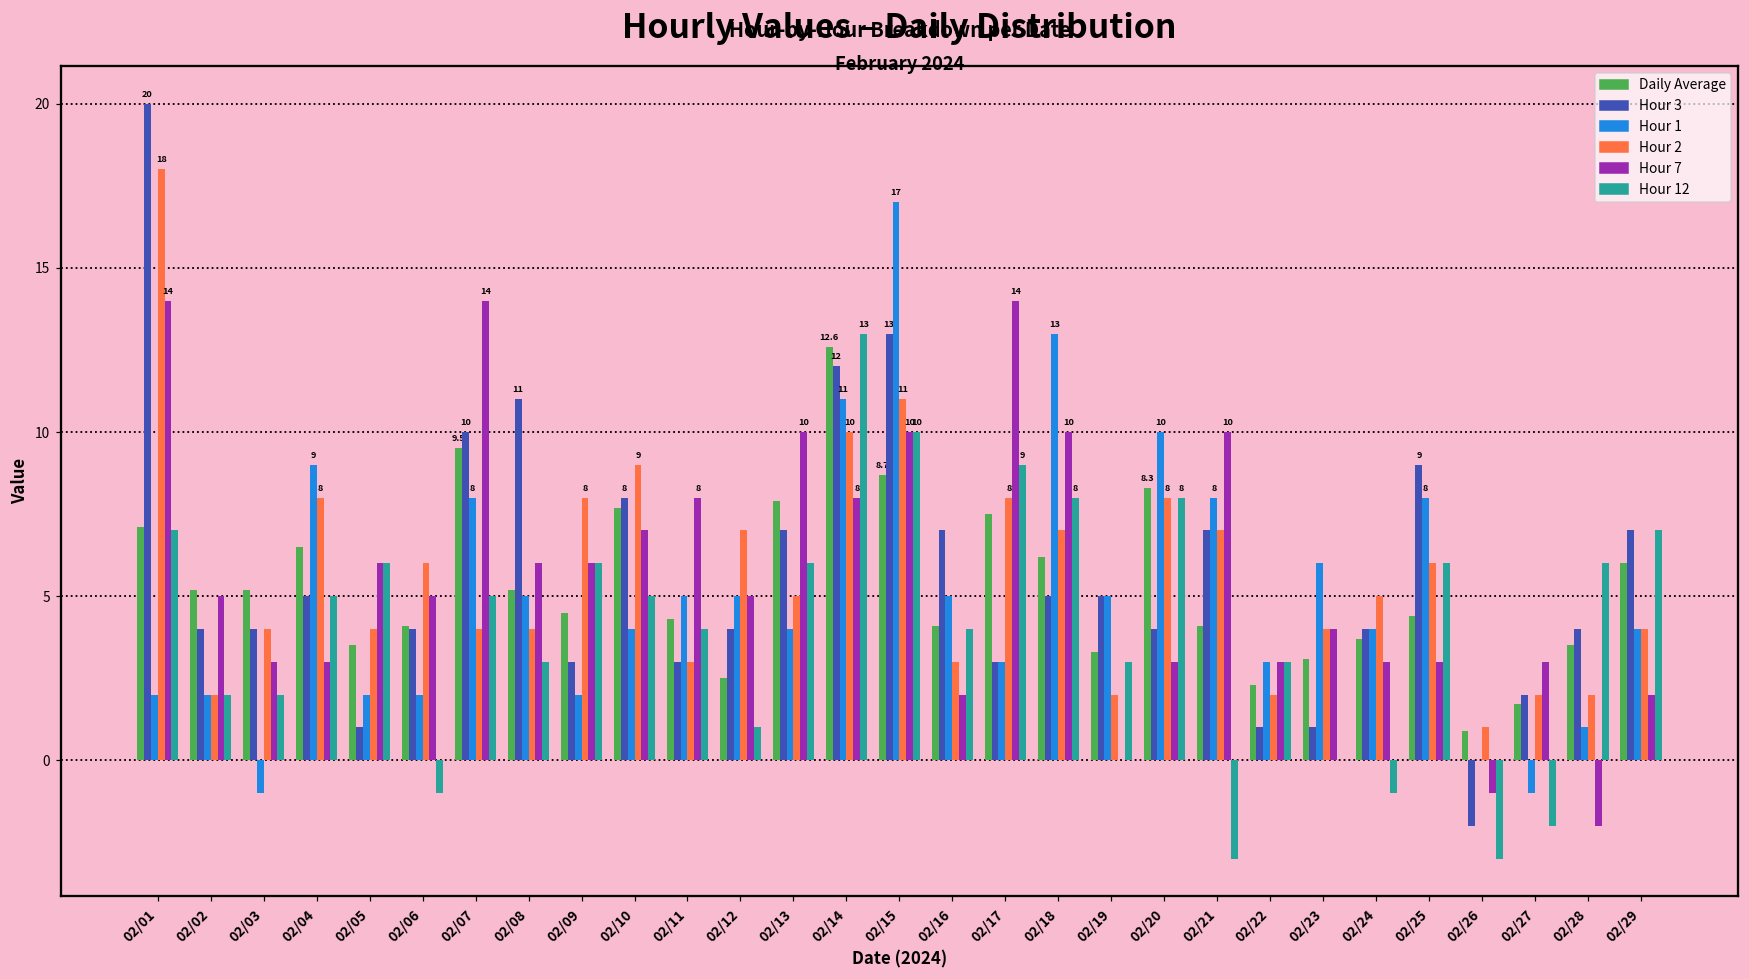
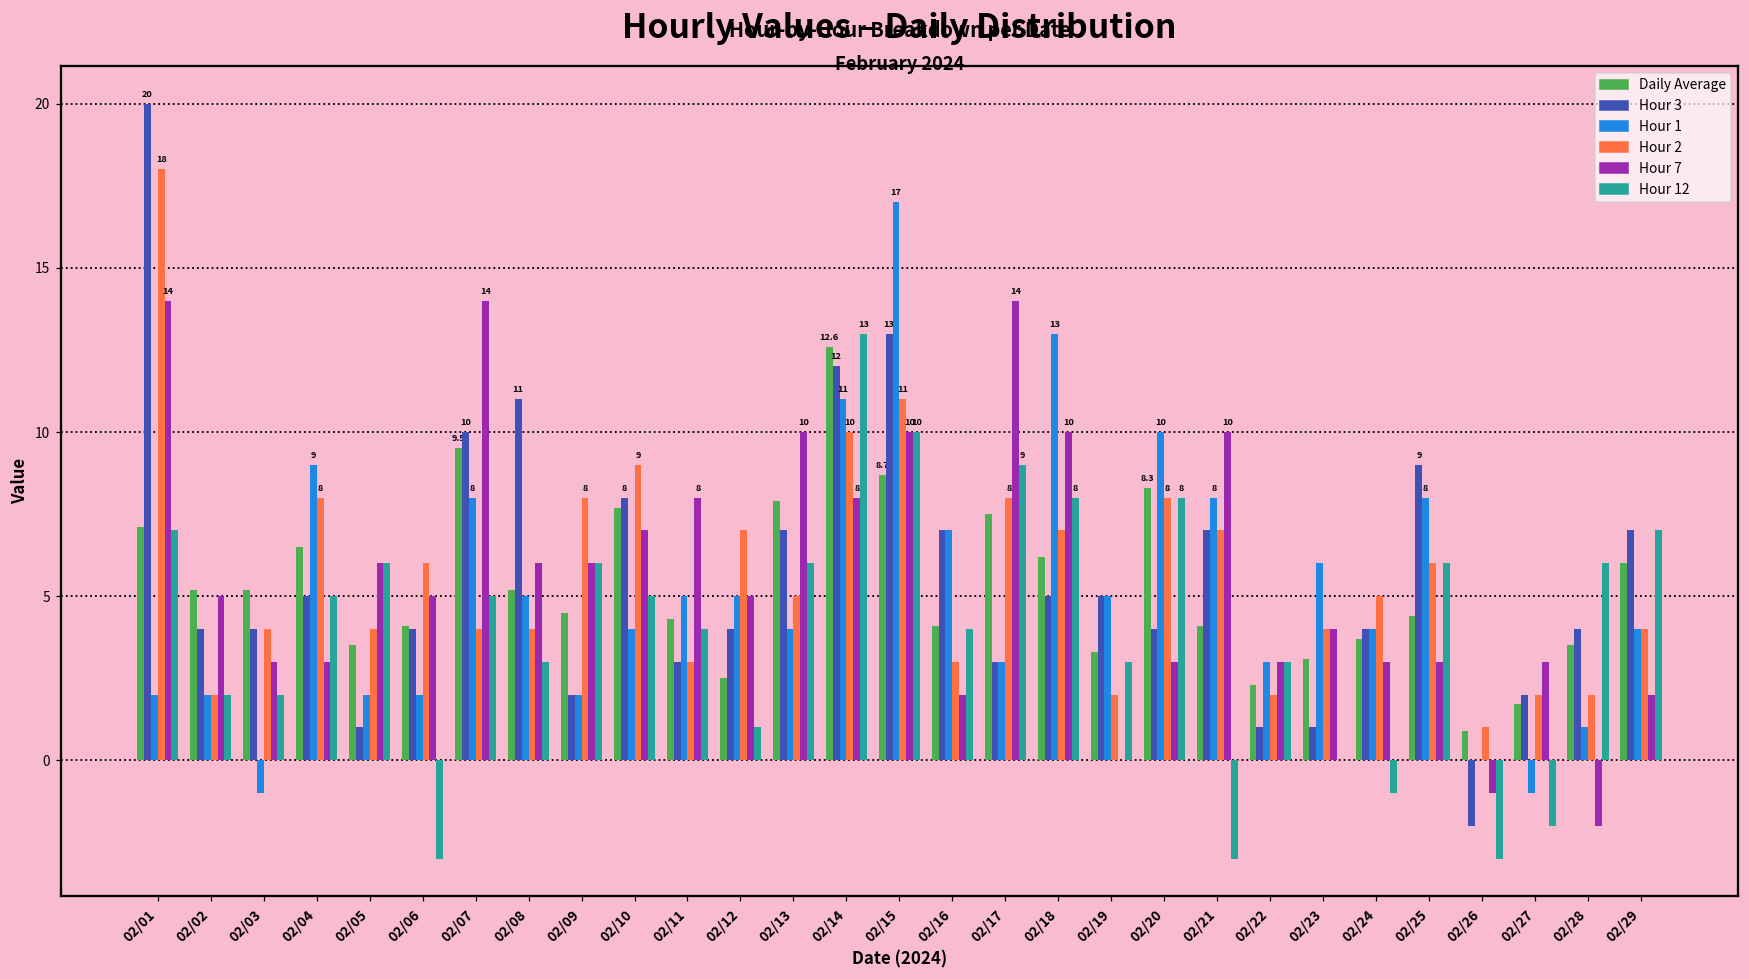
  {
    "Daily Average": {
      "02/07": 9.5,
      "02/14": 12.6,
      "02/15": 8.7,
      "02/20": 8.3
    },
    "Hour 3": {
      "02/02": 4,
      "02/03": 4,
      "02/04": 5,
      "02/05": 1,
      "02/06": 4,
-     "02/09": 3,
+     "02/09": 2,
      "02/11": 3,
      "02/12": 4,
      "02/13": 7,
      "02/16": 7,
      "02/17": 3,
      "02/18": 5,
      "02/19": 5,
      "02/20": 4,
      "02/21": 7,
      "02/22": 1,
      "02/23": 1,
      "02/24": 4,
      "02/26": -2,
      "02/27": 2,
      "02/28": 4,
      "02/29": 7
    },
    "Hour 1": {
      "02/01": 2,
      "02/02": 2,
      "02/03": -1,
      "02/05": 2,
      "02/06": 2,
      "02/08": 5,
      "02/09": 2,
      "02/10": 4,
      "02/11": 5,
      "02/12": 5,
      "02/13": 4,
-     "02/16": 5,
+     "02/16": 7,
      "02/17": 3,
      "02/19": 5,
      "02/22": 3,
      "02/23": 6,
      "02/24": 4,
      "02/26": 0,
      "02/27": -1,
      "02/28": 1,
      "02/29": 4
    },
    "Hour 2": {
      "02/01": 18,
      "02/04": 8,
      "02/09": 8,
      "02/10": 9,
      "02/14": 10,
      "02/15": 11,
      "02/17": 8,
      "02/20": 8
    },
    "Hour 7": {
      "02/01": 14,
      "02/07": 14,
      "02/11": 8,
      "02/13": 10,
      "02/14": 8,
      "02/17": 14,
      "02/18": 10,
      "02/21": 10
    },
    "Hour 12": {
      "02/01": 7,
      "02/02": 2,
      "02/03": 2,
      "02/04": 5,
      "02/05": 6,
-     "02/06": -1,
+     "02/06": -3,
      "02/07": 5,
      "02/08": 3,
      "02/09": 6,
      "02/10": 5,
      "02/11": 4,
      "02/12": 1,
      "02/13": 6,
      "02/16": 4,
      "02/19": 3,
      "02/21": -3,
      "02/22": 3,
      "02/23": 0,
      "02/24": -1,
      "02/25": 6,
      "02/26": -3,
      "02/27": -2,
      "02/28": 6,
      "02/29": 7
    }
  }
